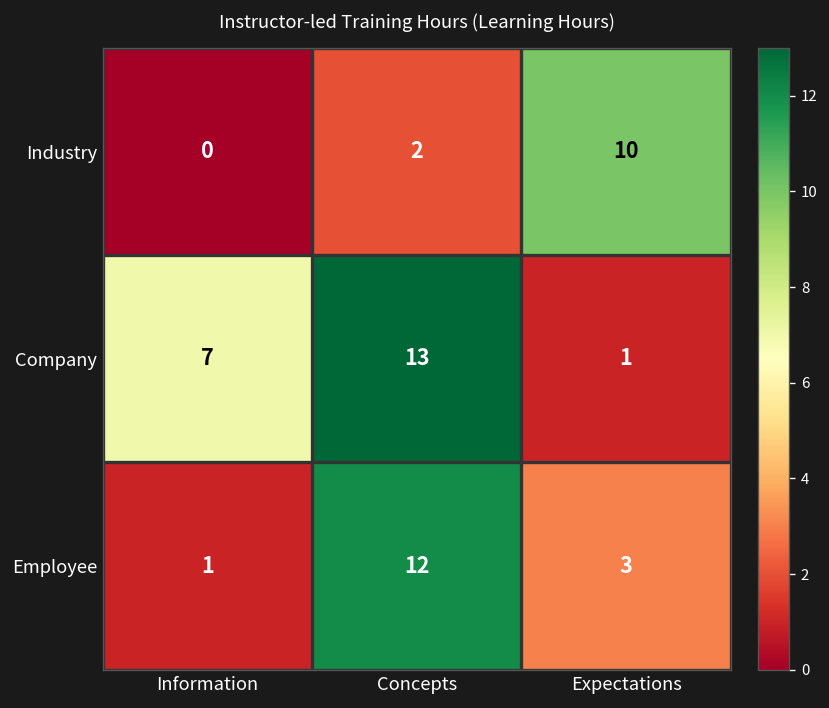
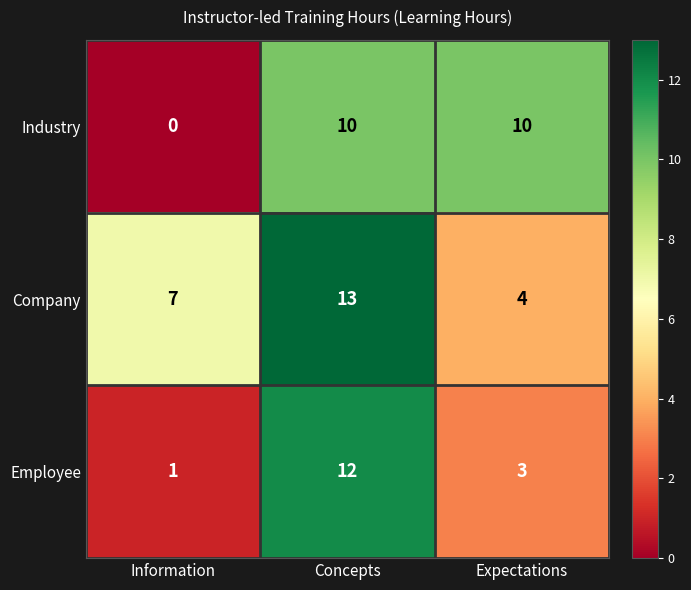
  {
    "Industry": {
      "Information": 0,
-     "Concepts": 2,
+     "Concepts": 10,
      "Expectations": 10
    },
    "Company": {
      "Information": 7,
      "Concepts": 13,
-     "Expectations": 1
+     "Expectations": 4
    },
    "Employee": {
      "Information": 1,
      "Concepts": 12,
      "Expectations": 3
    }
  }
